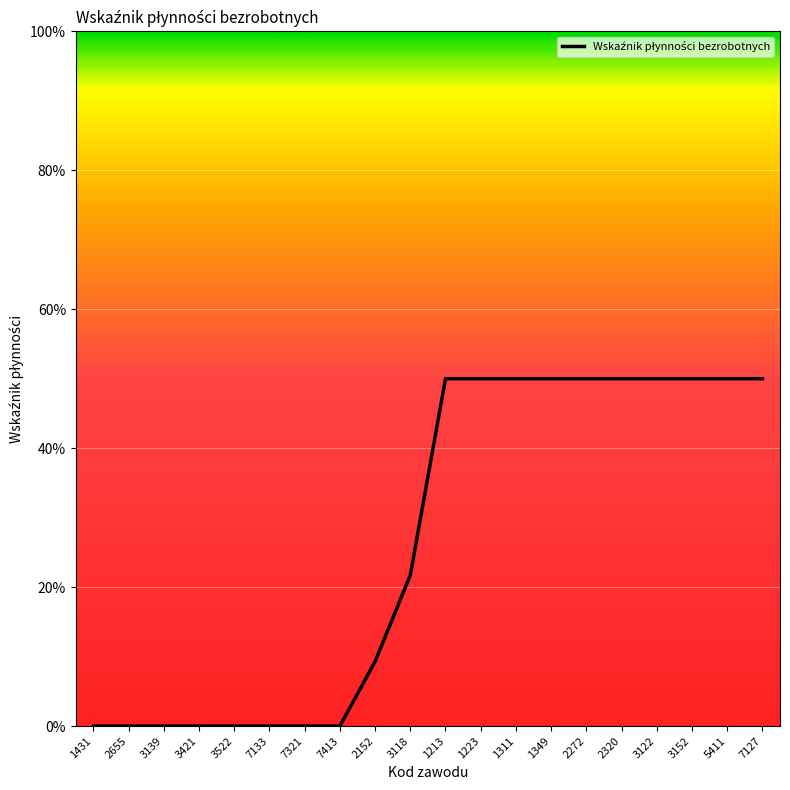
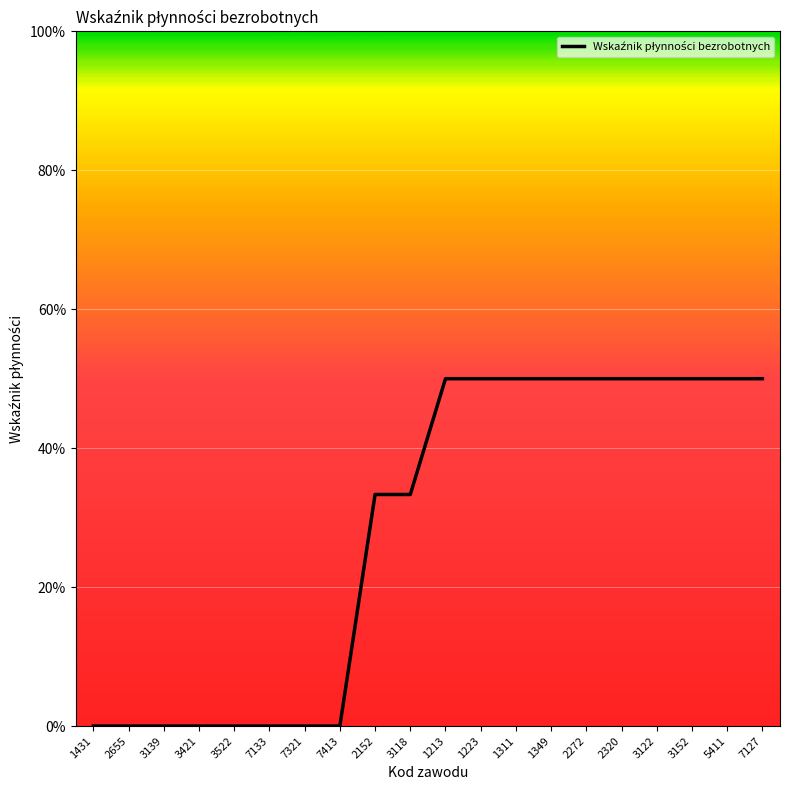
  {
    "1431": "0%",
    "2655": "0%",
    "3139": "0%",
    "3421": "0%",
    "3522": "0%",
    "7133": "0%",
    "7321": "0%",
    "7413": "0%",
-   "2152": "9%",
-   "3118": "22%",
+   "2152": "33%",
+   "3118": "33%",
    "1213": "50%",
    "1223": "50%",
    "1311": "50%",
    "1349": "50%",
    "2272": "50%",
    "2320": "50%",
    "3122": "50%",
    "3152": "50%",
    "5411": "50%",
    "7127": "50%"
  }
